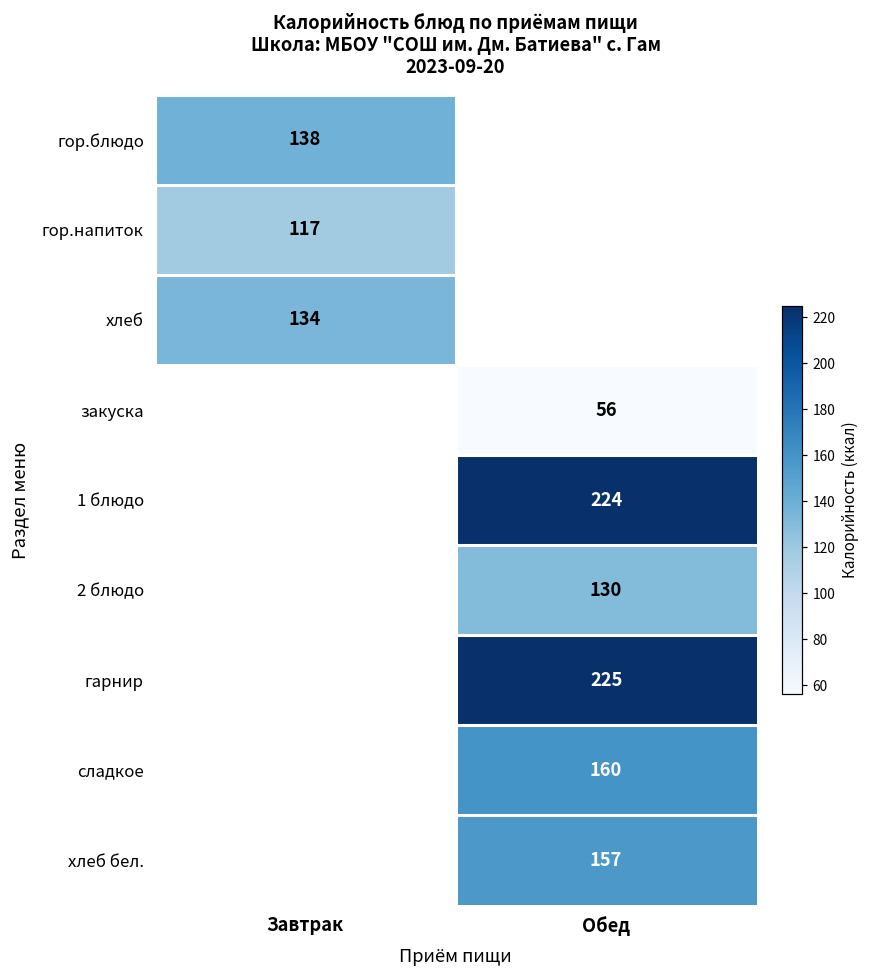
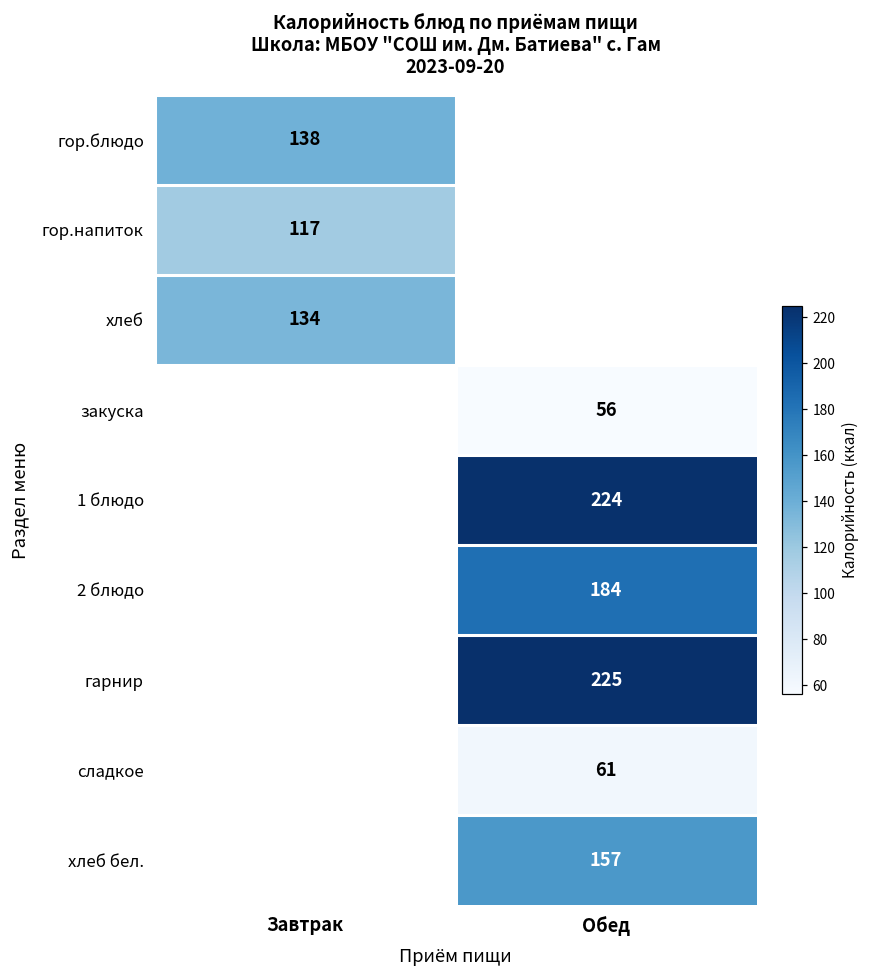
  {
    "гор.блюдо": {
      "Завтрак": 138
    },
    "гор.напиток": {
      "Завтрак": 117
    },
    "хлеб": {
      "Завтрак": 134
    },
    "закуска": {
      "Обед": 56
    },
    "1 блюдо": {
      "Обед": 224
    },
    "2 блюдо": {
-     "Обед": 130
+     "Обед": 184
    },
    "гарнир": {
      "Обед": 225
    },
    "сладкое": {
-     "Обед": 160
+     "Обед": 61
    },
    "хлеб бел.": {
      "Обед": 157
    }
  }
